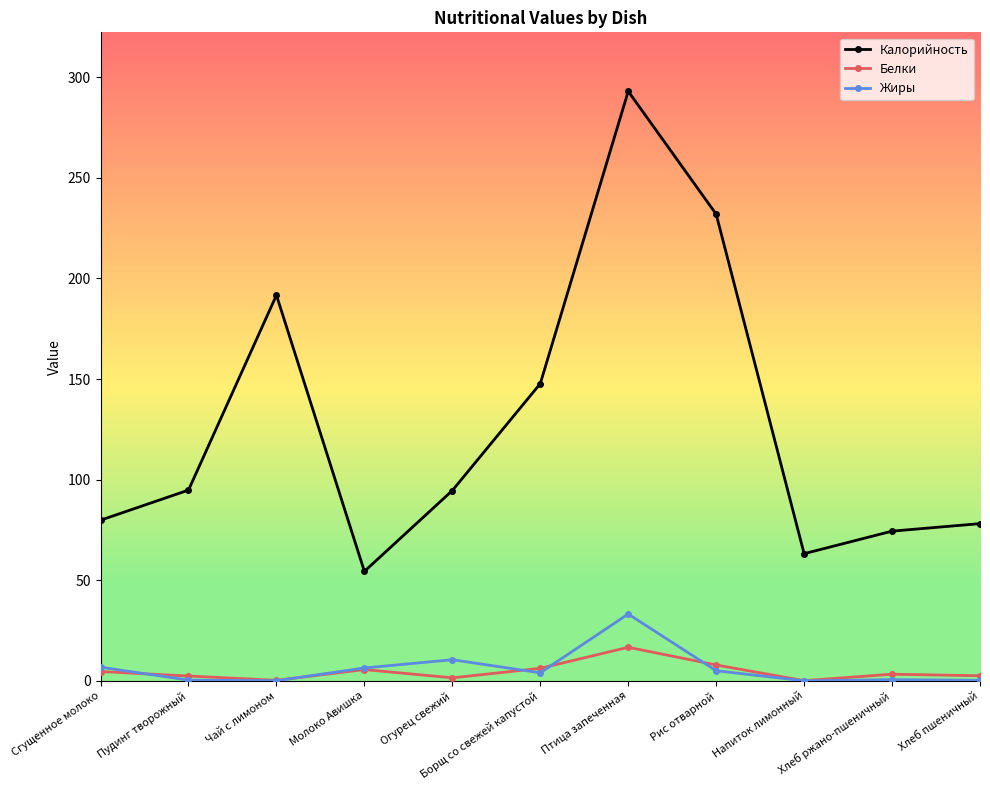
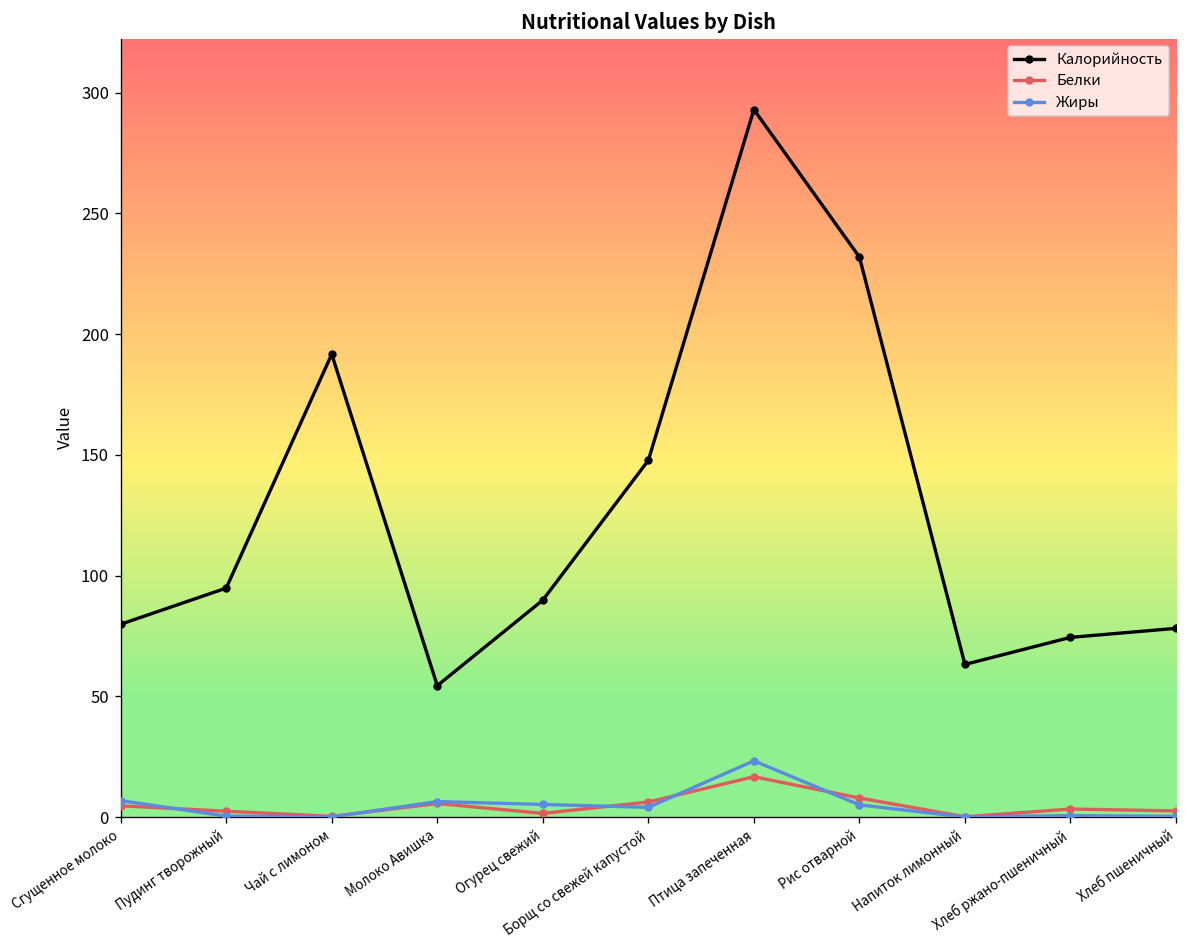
  {
    "Калорийность": {
      "Сгущенное молоко": 80,
      "Пудинг творожный": 95,
      "Чай с лимоном": 192,
      "Молоко Авишка": 54,
-     "Огурец свежий": 95,
+     "Огурец свежий": 90,
      "Борщ со свежей капустой": 148,
      "Птица запеченная": 293,
      "Рис отварной": 232,
      "Напиток лимонный": 63,
      "Хлеб ржано-пшеничный": 74,
      "Хлеб пшеничный": 78
    },
    "Белки": {
      "Сгущенное молоко": 5,
      "Пудинг творожный": 2,
      "Огурец свежий": 2,
      "Борщ со свежей капустой": 6,
      "Птица запеченная": 17,
      "Рис отварной": 8,
      "Хлеб ржано-пшеничный": 3,
      "Хлеб пшеничный": 3
    },
    "Жиры": {
      "Сгущенное молоко": 7,
      "Пудинг творожный": 0,
-     "Огурец свежий": 11,
+     "Огурец свежий": 5,
      "Борщ со свежей капустой": 4,
-     "Птица запеченная": 33,
+     "Птица запеченная": 23,
      "Рис отварной": 5,
      "Хлеб ржано-пшеничный": 1,
      "Хлеб пшеничный": 0
    }
  }
